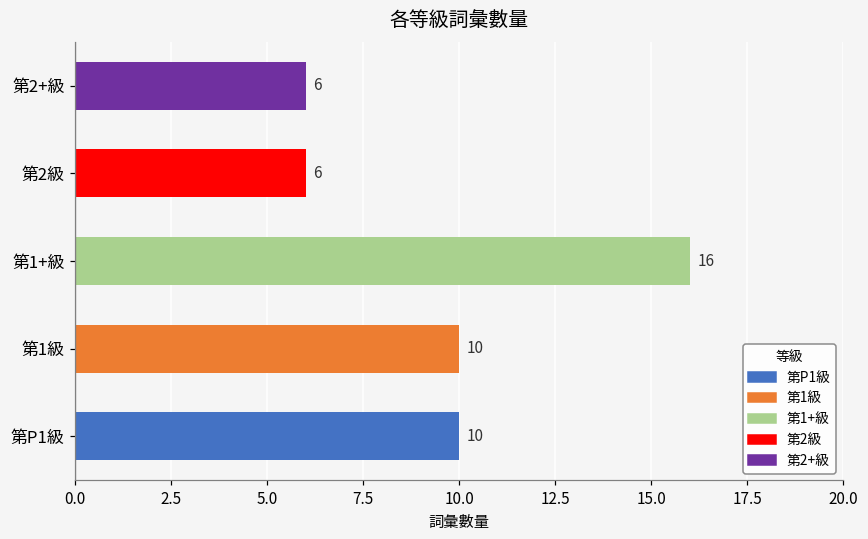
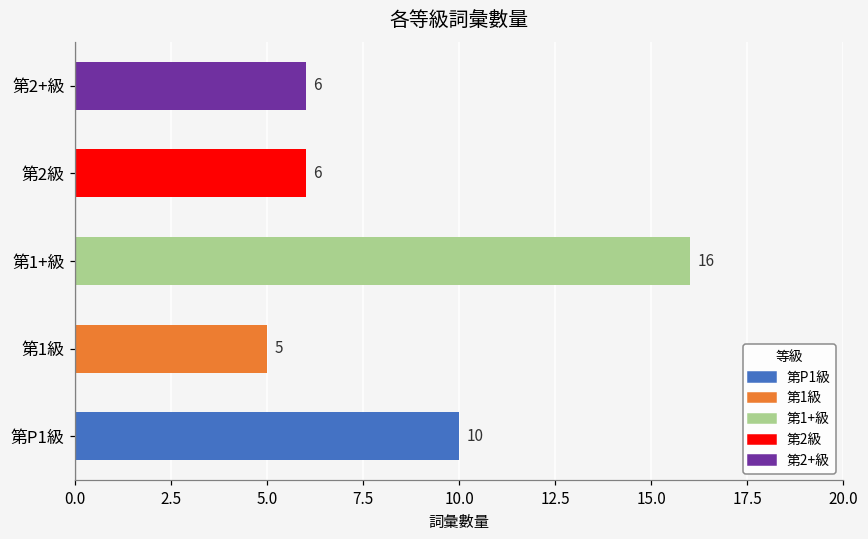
  {
    "第1級": {
-     "第1級": 10
+     "第1級": 5
    },
    "第1+級": {
      "第1+級": 16
    },
    "第2級": {
      "第2級": 6
    },
    "第2+級": {
      "第2+級": 6
    }
  }
